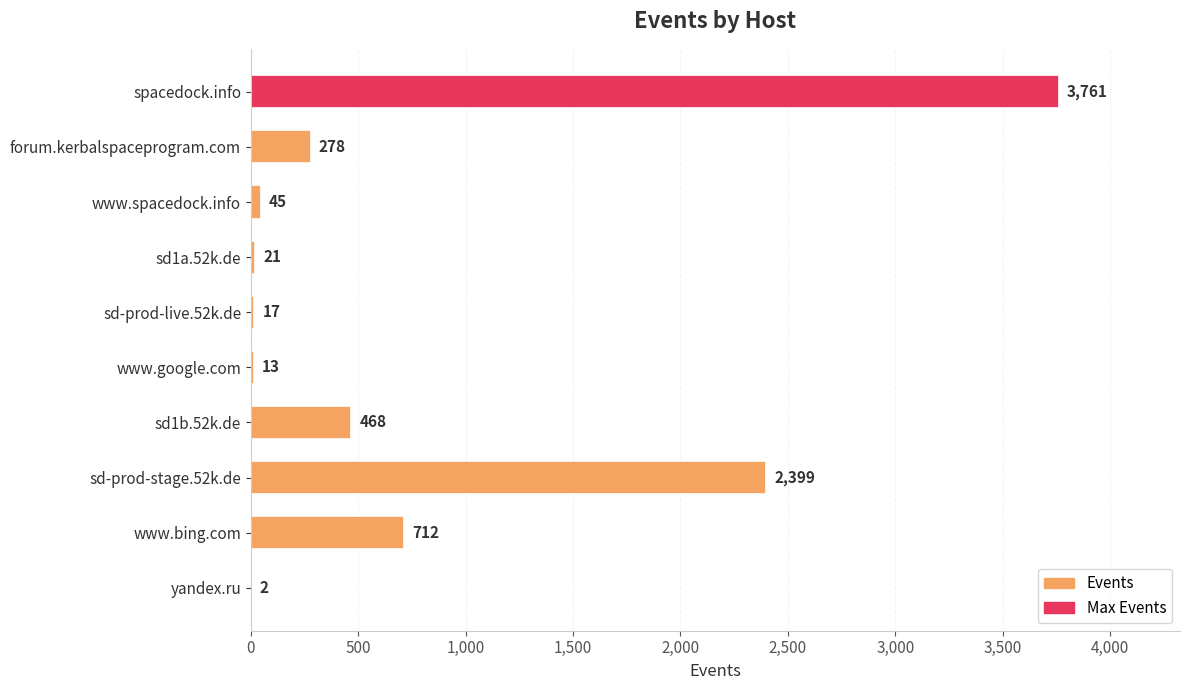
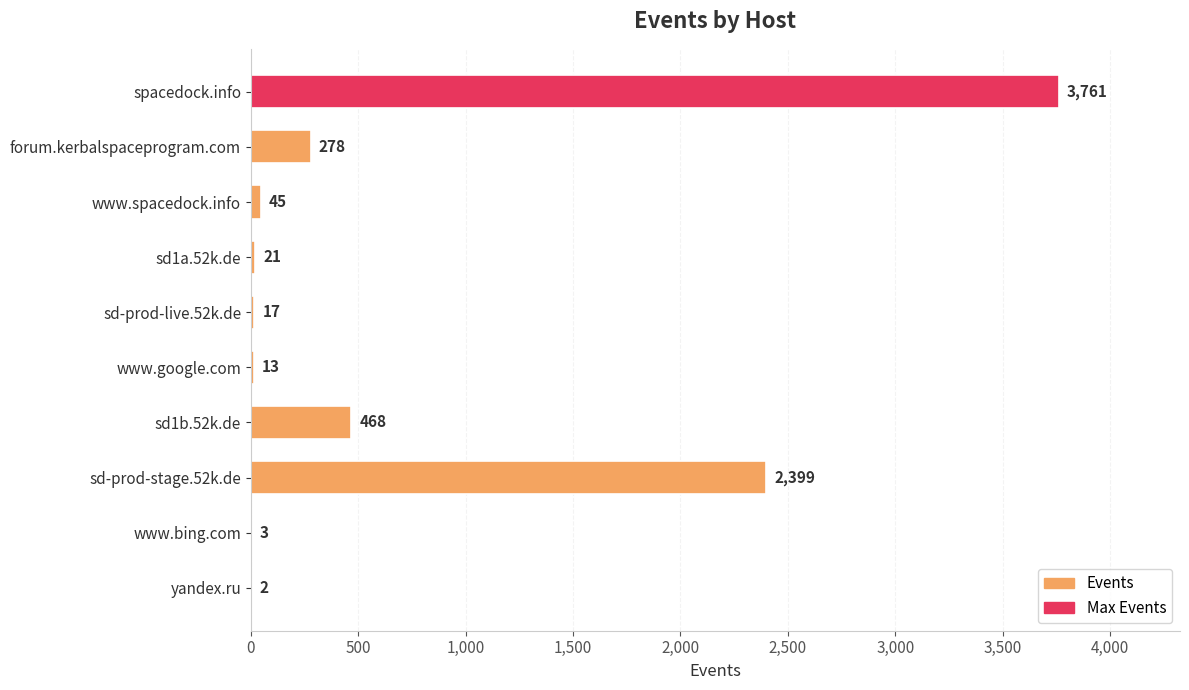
  {
    "spacedock.info": "3,761",
    "forum.kerbalspaceprogram.com": "278",
    "www.spacedock.info": "45",
    "sd1a.52k.de": "21",
    "sd-prod-live.52k.de": "17",
    "www.google.com": "13",
    "sd1b.52k.de": "468",
    "sd-prod-stage.52k.de": "2,399",
-   "www.bing.com": "712",
+   "www.bing.com": "3",
    "yandex.ru": "2"
  }
